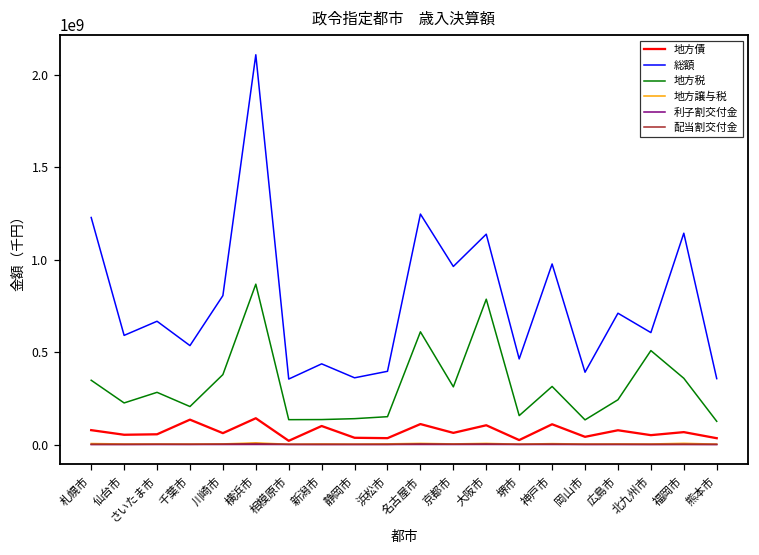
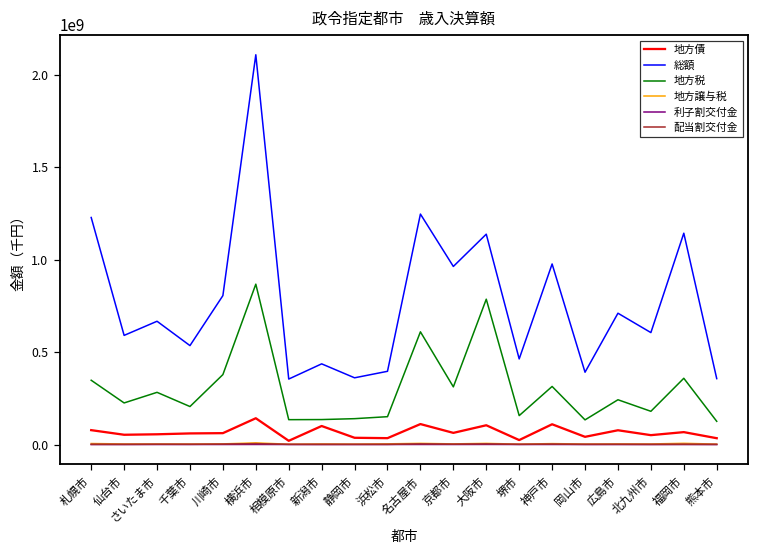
  {
    "地方債": {
      "札幌市": 80000000,
      "仙台市": 50000000,
      "さいたま市": 60000000,
-     "千葉市": 130000000,
+     "千葉市": 60000000,
      "川崎市": 60000000,
      "横浜市": 140000000,
      "相模原市": 20000000,
      "新潟市": 100000000,
      "静岡市": 40000000,
      "浜松市": 30000000,
      "名古屋市": 110000000,
      "京都市": 60000000,
      "大阪市": 100000000,
      "堺市": 20000000,
      "神戸市": 110000000,
      "岡山市": 40000000,
      "広島市": 80000000,
      "北九州市": 50000000,
      "福岡市": 70000000,
      "熊本市": 30000000
    },
    "総額": {
      "札幌市": 1230000000,
      "仙台市": 590000000,
      "さいたま市": 670000000,
      "千葉市": 530000000,
      "川崎市": 810000000,
      "横浜市": 2110000000,
      "相模原市": 350000000,
      "新潟市": 440000000,
      "静岡市": 360000000,
      "浜松市": 400000000,
      "名古屋市": 1250000000,
      "京都市": 960000000,
      "大阪市": 1140000000,
      "堺市": 460000000,
      "神戸市": 980000000,
      "岡山市": 390000000,
      "広島市": 710000000,
      "北九州市": 610000000,
      "福岡市": 1140000000,
      "熊本市": 360000000
    },
    "地方税": {
      "札幌市": 350000000,
      "仙台市": 220000000,
      "さいたま市": 280000000,
      "千葉市": 210000000,
      "川崎市": 380000000,
      "横浜市": 870000000,
      "相模原市": 130000000,
      "新潟市": 130000000,
      "静岡市": 140000000,
      "浜松市": 150000000,
      "名古屋市": 610000000,
      "京都市": 310000000,
      "大阪市": 790000000,
      "堺市": 160000000,
      "神戸市": 310000000,
      "岡山市": 130000000,
      "広島市": 240000000,
-     "北九州市": 510000000,
+     "北九州市": 180000000,
      "福岡市": 360000000,
      "熊本市": 130000000
    }
  }
